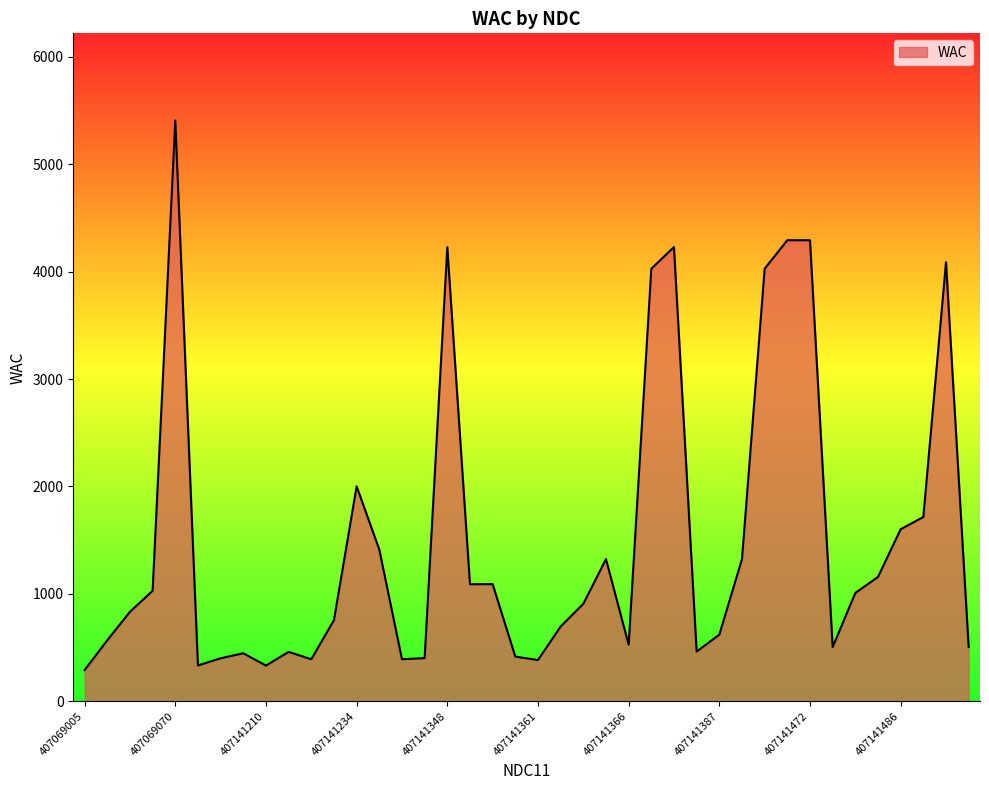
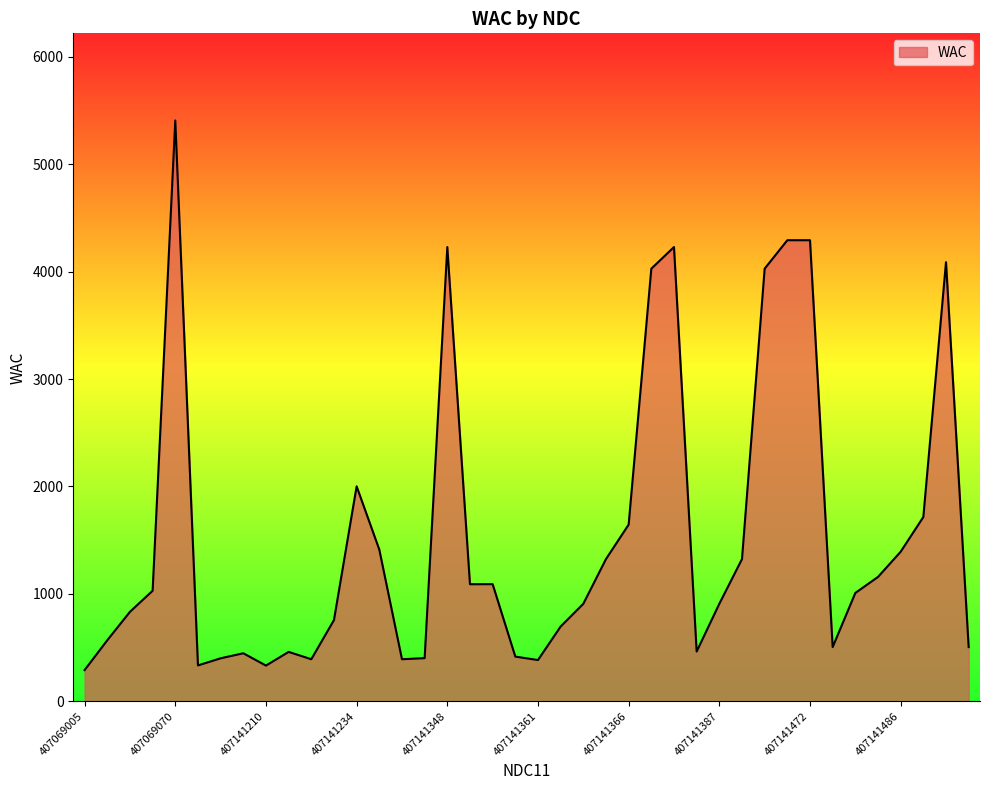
  {
    "407069005": 290,
    "407069070": 5410,
    "407141210": 330,
    "407141234": 2000,
    "407141348": 4230,
    "407141361": 380,
-   "407141366": 530,
-   "407141387": 620,
+   "407141366": 1650,
+   "407141387": 910,
    "407141472": 4290,
-   "407141486": 1600
+   "407141486": 1390
  }
